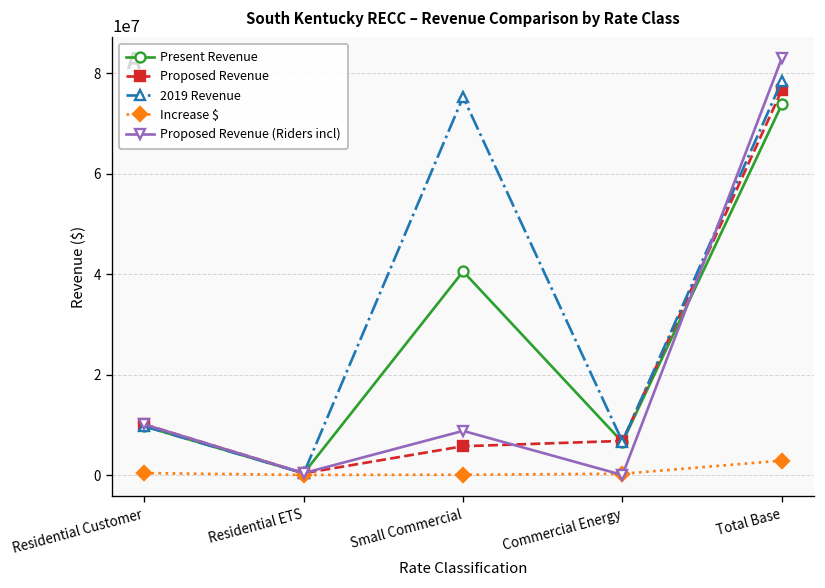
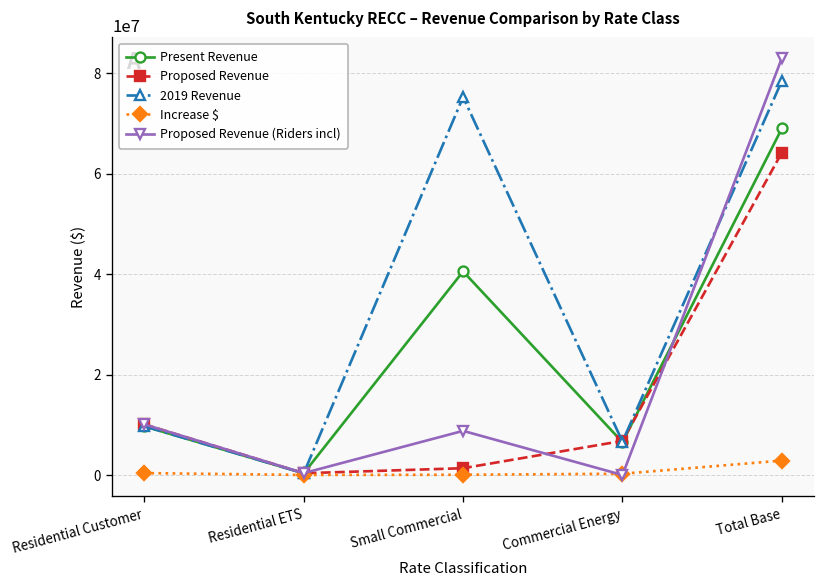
  {
    "Present Revenue": {
      "Small Commercial": 41000000,
-     "Total Base": 74000000
+     "Total Base": 69000000
    },
    "Proposed Revenue": {
-     "Small Commercial": 6000000,
-     "Total Base": 77000000
+     "Small Commercial": 1000000,
+     "Total Base": 64000000
    },
    "2019 Revenue": {
      "Small Commercial": 75000000,
      "Total Base": 78000000
    },
    "Increase $": {
      "Residential Customer": 0,
      "Small Commercial": 0,
      "Total Base": 3000000
    },
    "Proposed Revenue (Riders incl)": {
      "Small Commercial": 9000000,
      "Total Base": 83000000
    }
  }
